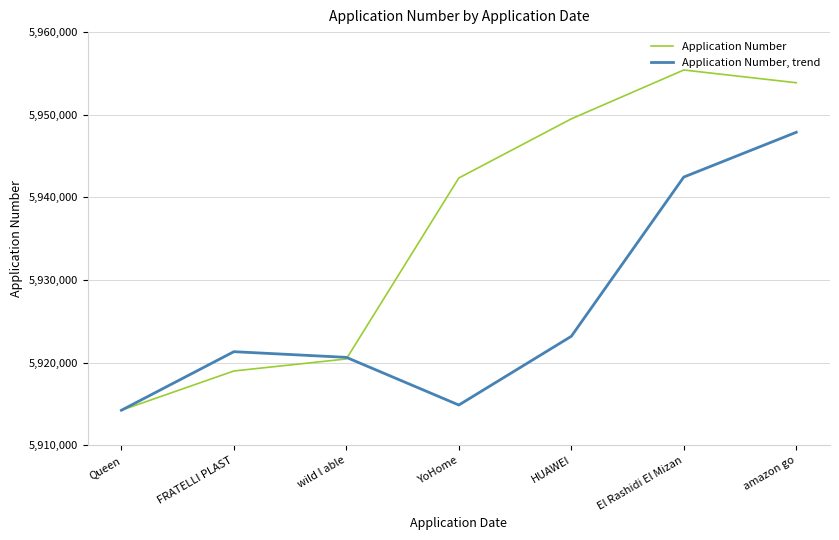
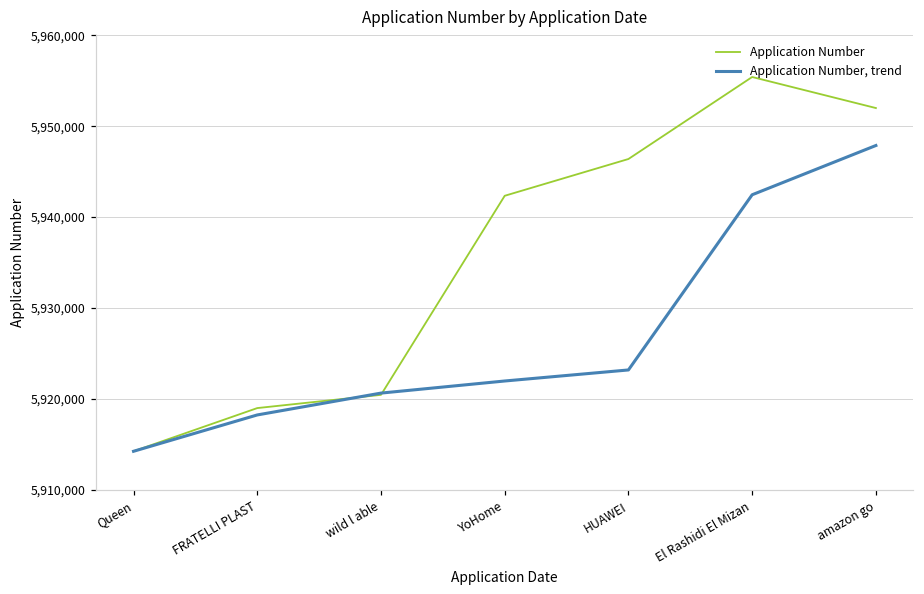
  {
    "Application Number": {
      "FRATELLI PLAST": "5,919,000",
      "YoHome": "5,942,000",
-     "HUAWEI": "5,950,000",
+     "HUAWEI": "5,946,000",
      "El Rashidi El Mizan": "5,955,000",
-     "amazon go": "5,954,000"
+     "amazon go": "5,952,000"
    },
    "Application Number, trend": {
-     "FRATELLI PLAST": "5,921,000",
-     "YoHome": "5,915,000",
+     "FRATELLI PLAST": "5,918,000",
+     "YoHome": "5,922,000",
      "HUAWEI": "5,923,000",
      "El Rashidi El Mizan": "5,942,000",
      "amazon go": "5,948,000"
    }
  }
